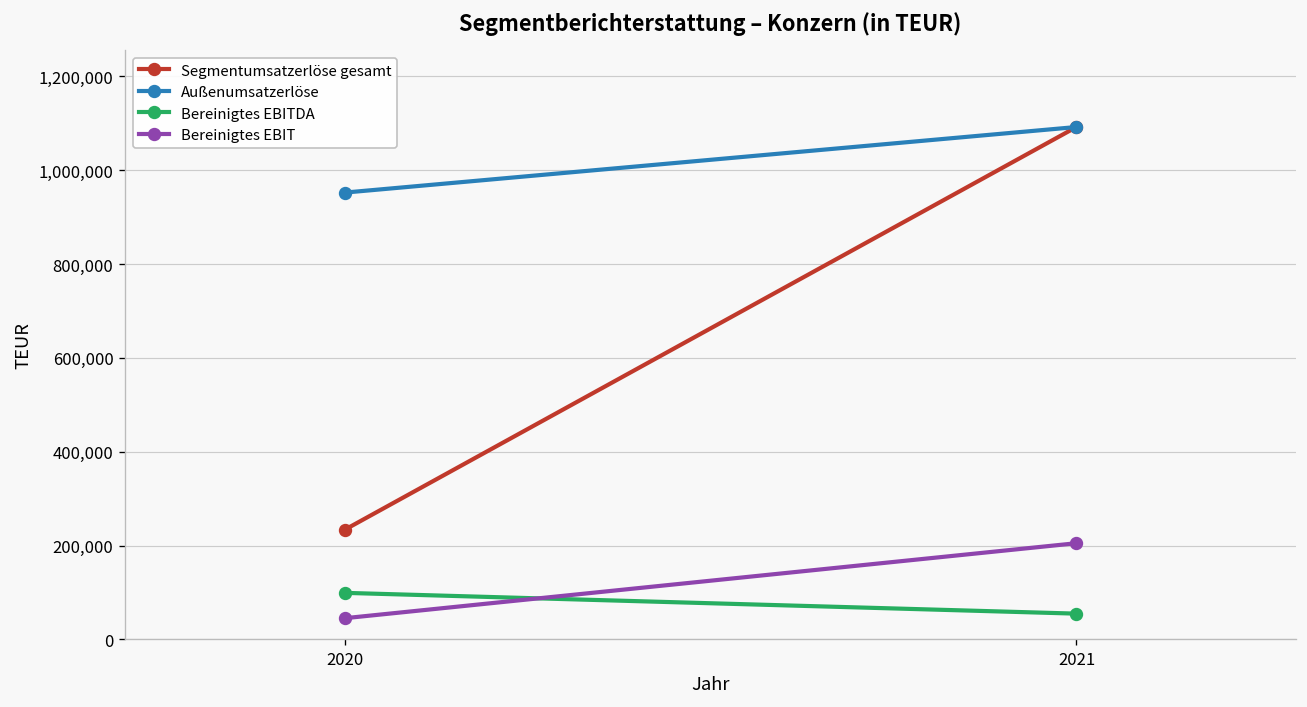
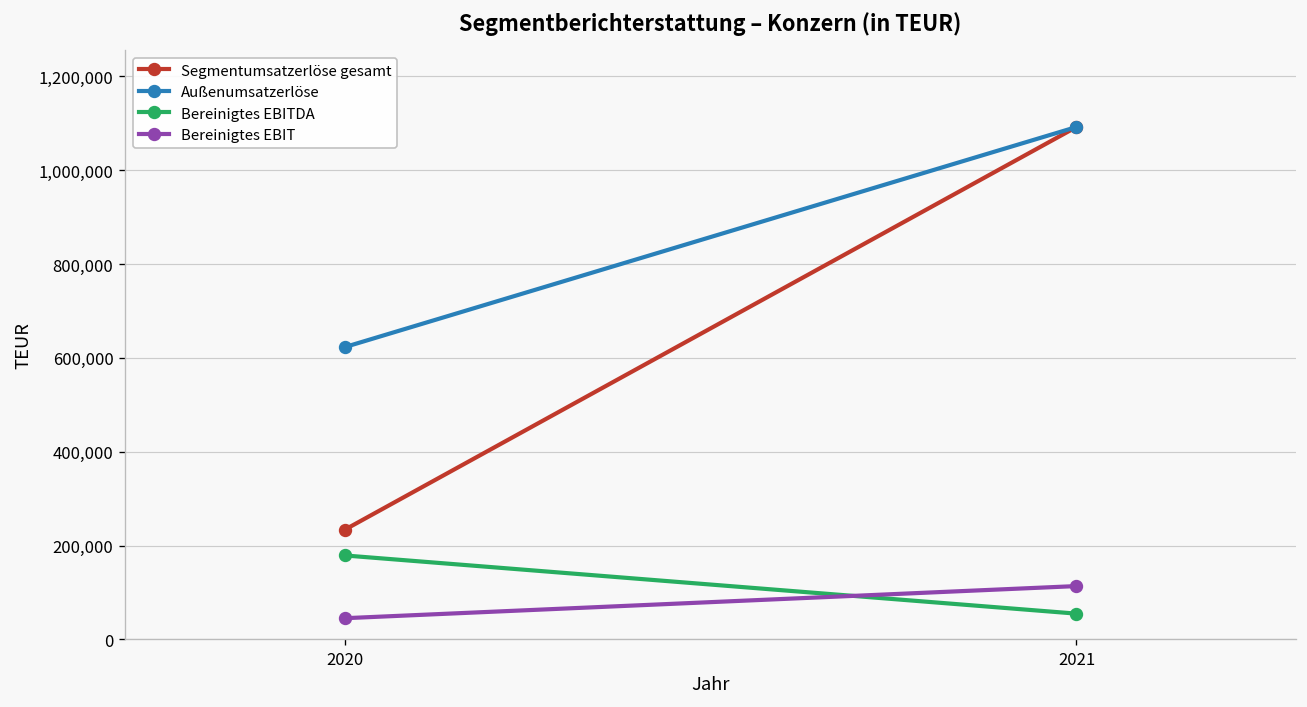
  {
    "Segmentumsatzerlöse gesamt": {
      "2020": "230,000"
    },
    "Außenumsatzerlöse": {
-     "2020": "950,000"
+     "2020": "620,000"
    },
    "Bereinigtes EBITDA": {
-     "2020": "100,000",
+     "2020": "180,000",
      "2021": "60,000"
    },
    "Bereinigtes EBIT": {
      "2020": "50,000",
-     "2021": "210,000"
+     "2021": "110,000"
    }
  }
